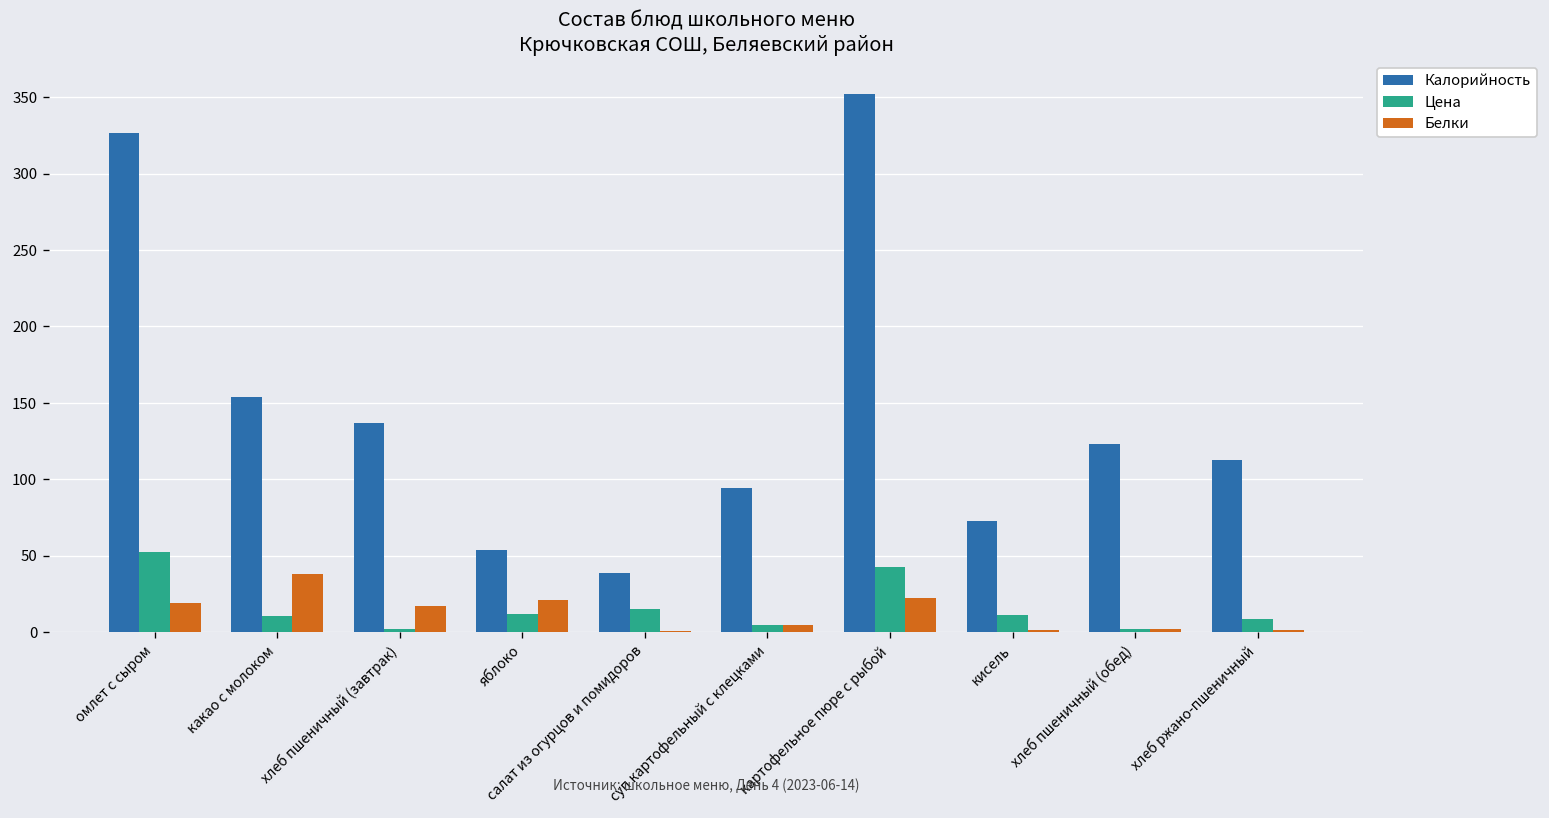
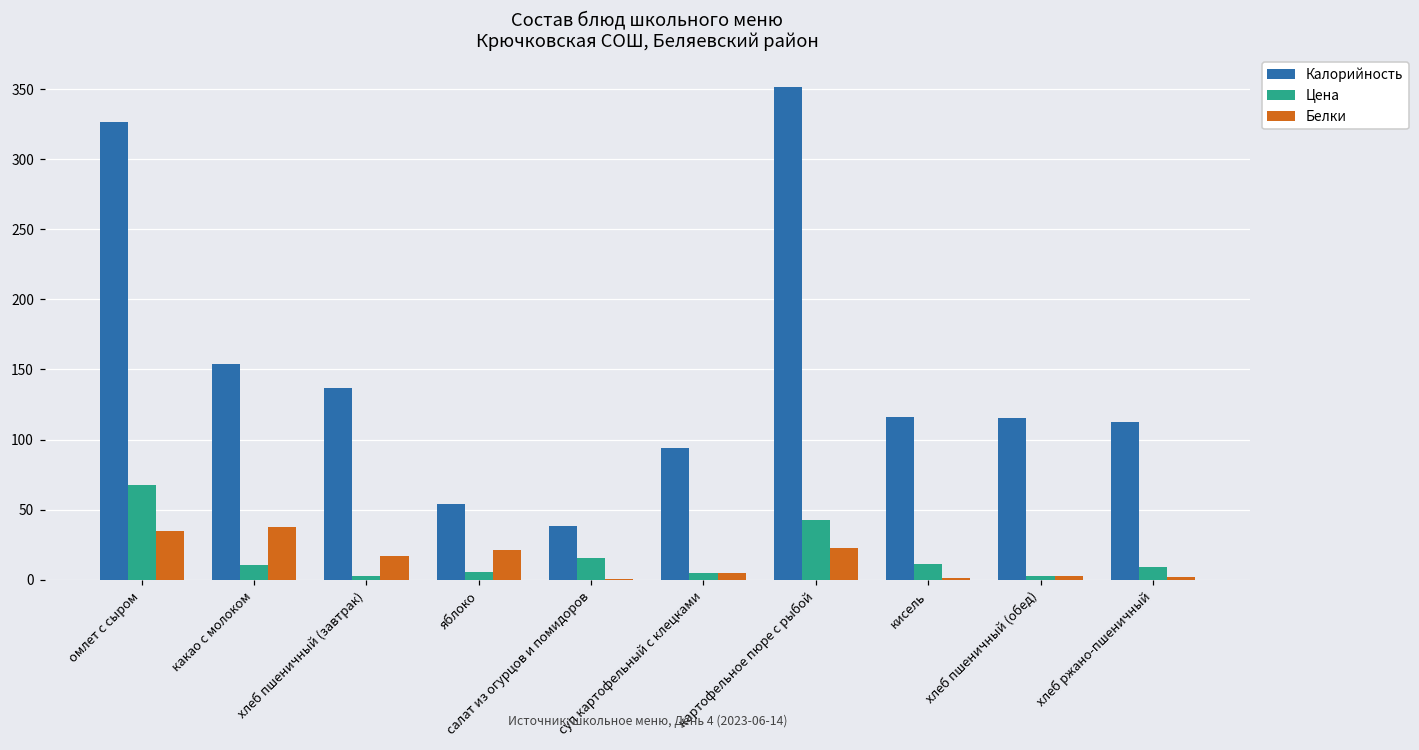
  {
    "Калорийность": {
      "омлет с сыром": 327,
      "какао с молоком": 154,
      "хлеб пшеничный (завтрак)": 137,
      "яблоко": 54,
      "салат из огурцов и помидоров": 38,
      "суп картофельный с клецками": 94,
      "картофельное пюре с рыбой": 352,
-     "кисель": 73,
-     "хлеб пшеничный (обед)": 123,
+     "кисель": 116,
+     "хлеб пшеничный (обед)": 115,
      "хлеб ржано-пшеничный": 113
    },
    "Цена": {
-     "омлет с сыром": 52,
+     "омлет с сыром": 68,
      "какао с молоком": 11,
      "хлеб пшеничный (завтрак)": 2,
-     "яблоко": 12,
+     "яблоко": 5,
      "салат из огурцов и помидоров": 15,
      "суп картофельный с клецками": 4,
      "картофельное пюре с рыбой": 43,
      "кисель": 11,
      "хлеб пшеничный (обед)": 2,
      "хлеб ржано-пшеничный": 9
    },
    "Белки": {
-     "омлет с сыром": 19,
+     "омлет с сыром": 34,
      "какао с молоком": 38,
      "хлеб пшеничный (завтрак)": 17,
      "яблоко": 21,
      "суп картофельный с клецками": 5,
      "картофельное пюре с рыбой": 22,
      "хлеб пшеничный (обед)": 2
    }
  }
